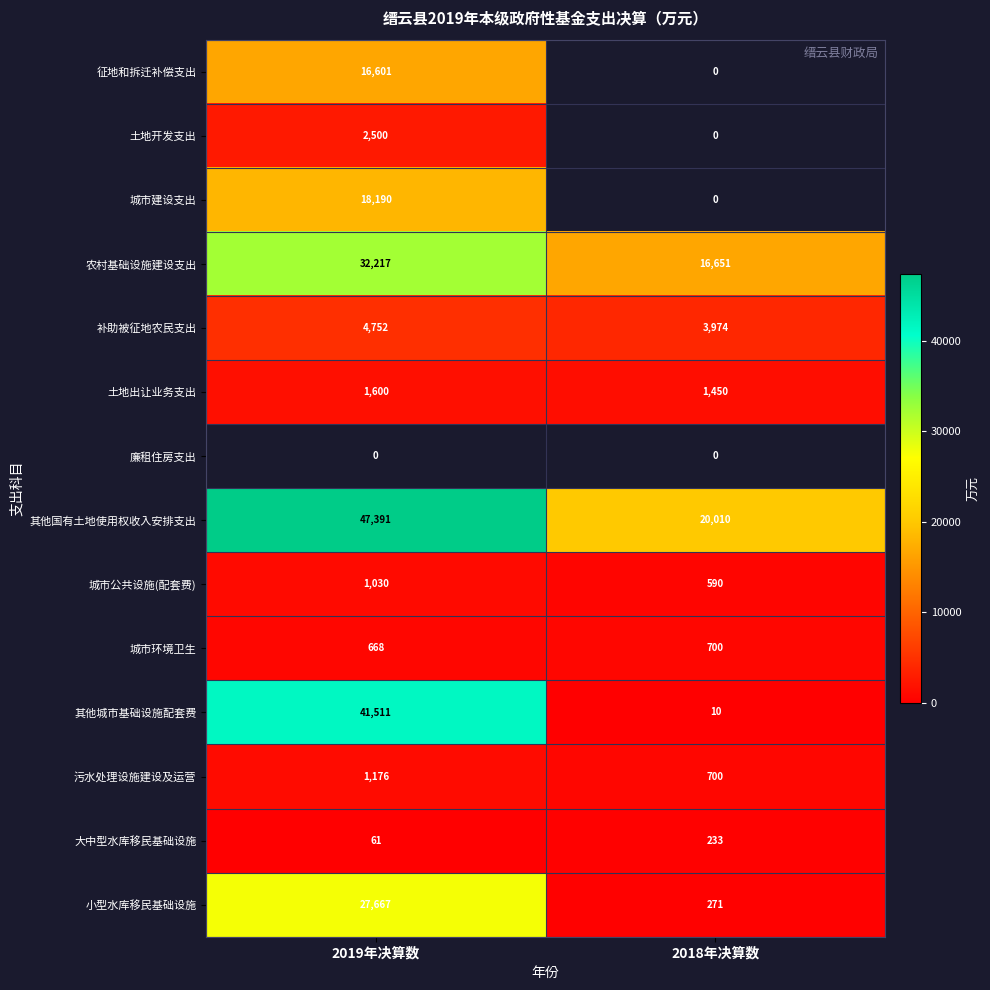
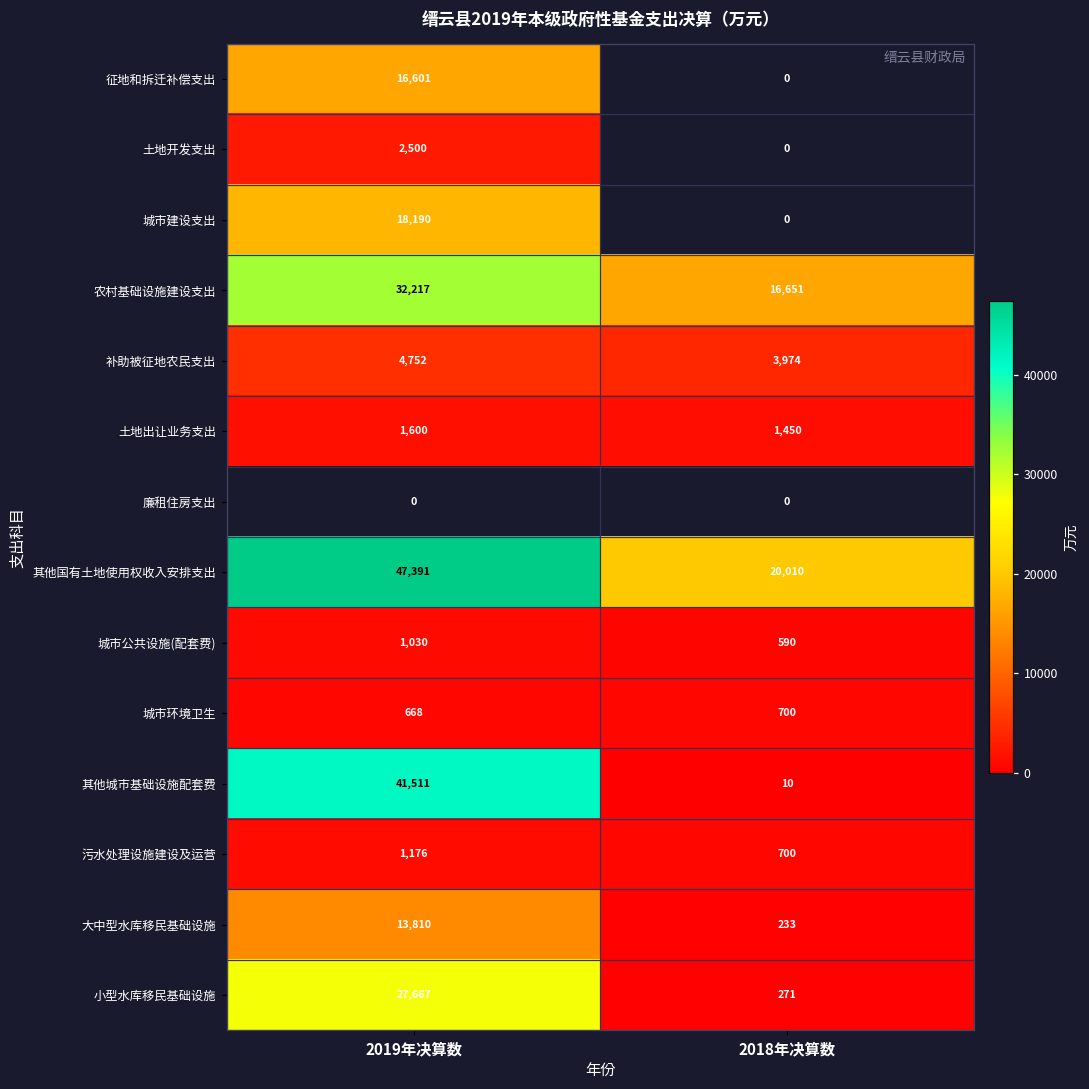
  {
    "征地和拆迁补偿支出": {
      "2019年决算数": "16,601"
    },
    "土地开发支出": {
      "2019年决算数": "2,500"
    },
    "城市建设支出": {
      "2019年决算数": "18,190"
    },
    "农村基础设施建设支出": {
      "2019年决算数": "32,217",
      "2018年决算数": "16,651"
    },
    "补助被征地农民支出": {
      "2019年决算数": "4,752",
      "2018年决算数": "3,974"
    },
    "土地出让业务支出": {
      "2019年决算数": "1,600",
      "2018年决算数": "1,450"
    },
    "其他国有土地使用权收入安排支出": {
      "2019年决算数": "47,391",
      "2018年决算数": "20,010"
    },
    "城市公共设施(配套费)": {
      "2019年决算数": "1,030",
      "2018年决算数": "590"
    },
    "城市环境卫生": {
      "2019年决算数": "668",
      "2018年决算数": "700"
    },
    "其他城市基础设施配套费": {
      "2019年决算数": "41,511",
      "2018年决算数": "10"
    },
    "污水处理设施建设及运营": {
      "2019年决算数": "1,176",
      "2018年决算数": "700"
    },
    "大中型水库移民基础设施": {
-     "2019年决算数": "61",
+     "2019年决算数": "13,810",
      "2018年决算数": "233"
    },
    "小型水库移民基础设施": {
      "2019年决算数": "27,667",
      "2018年决算数": "271"
    }
  }
